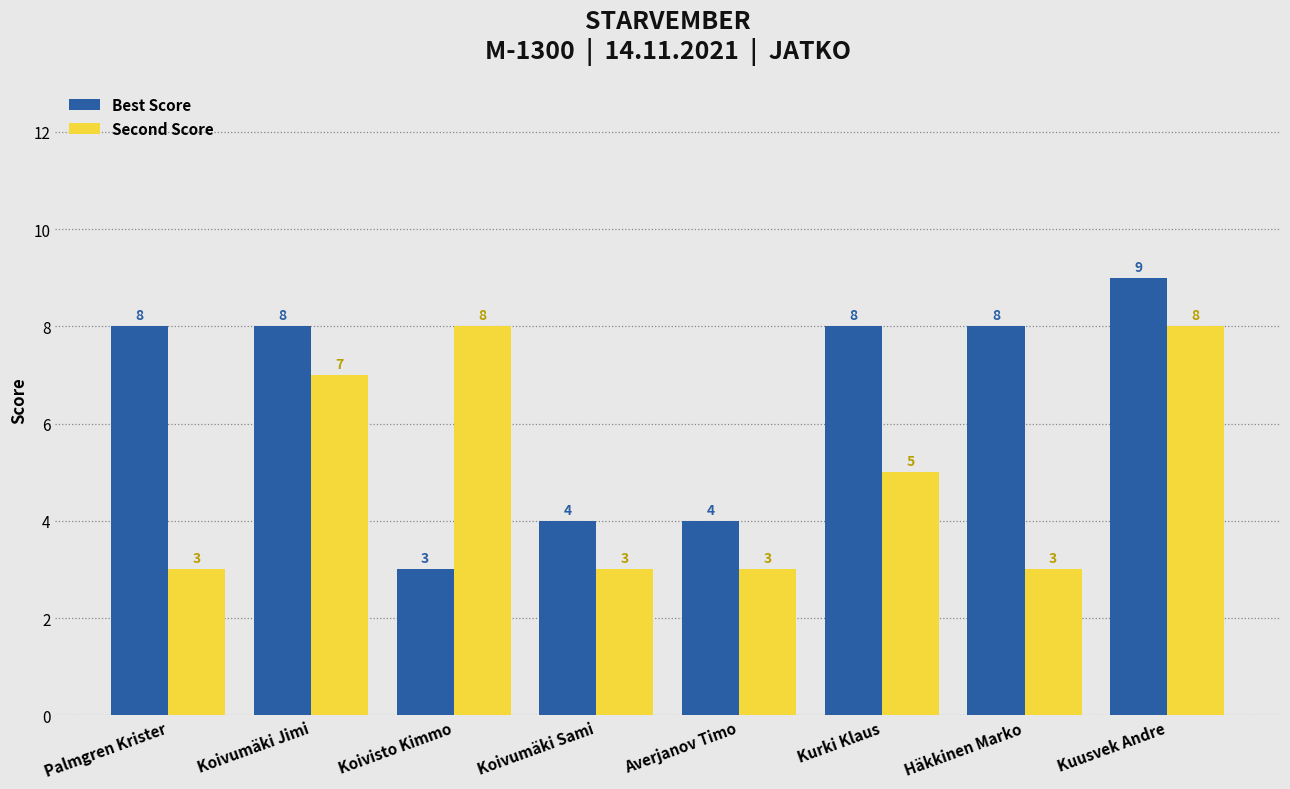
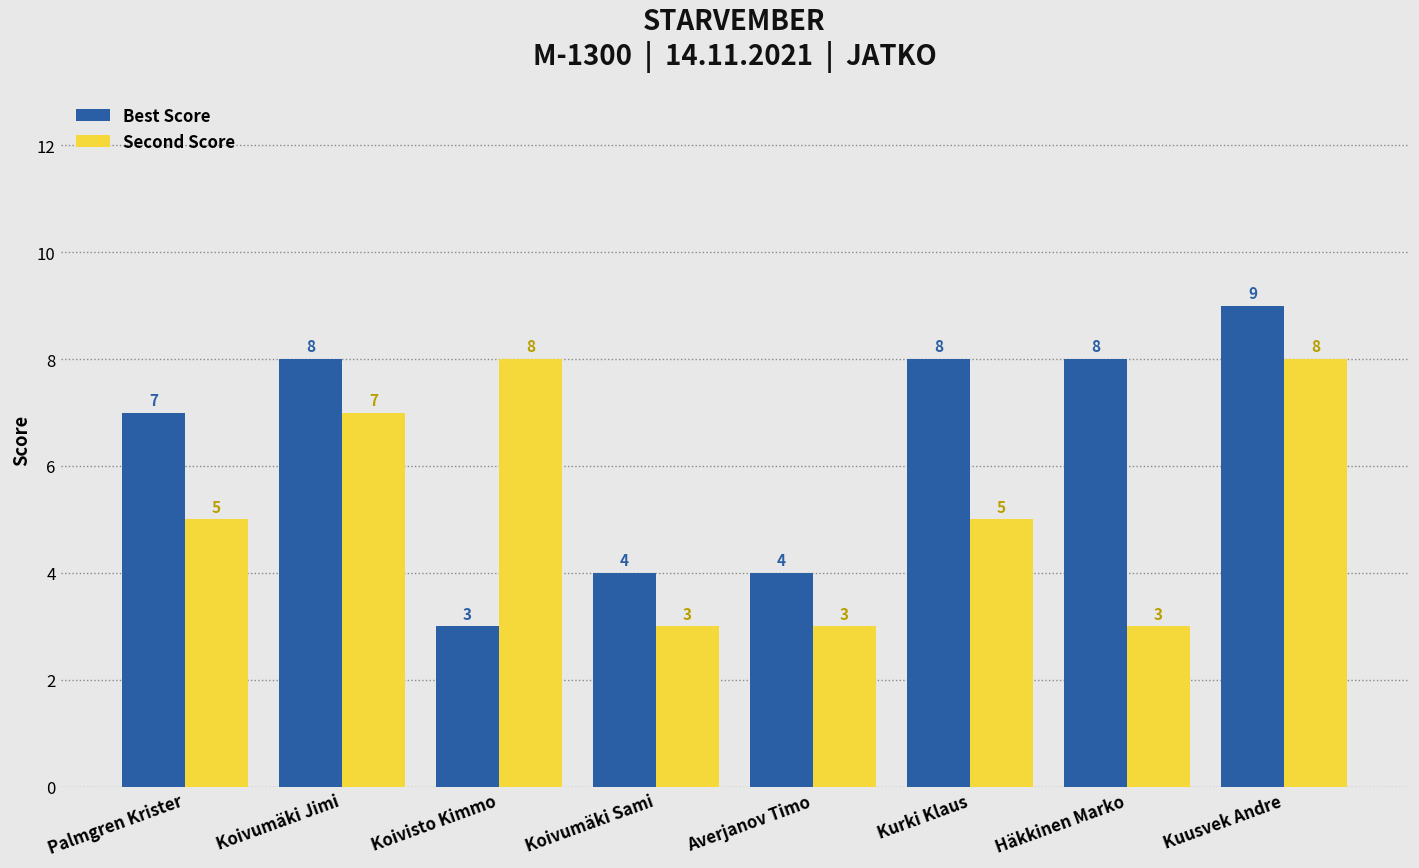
  {
    "Best Score": {
-     "Palmgren Krister": 8,
+     "Palmgren Krister": 7,
      "Koivumäki Jimi": 8,
      "Koivisto Kimmo": 3,
      "Koivumäki Sami": 4,
      "Averjanov Timo": 4,
      "Kurki Klaus": 8,
      "Häkkinen Marko": 8,
      "Kuusvek Andre": 9
    },
    "Second Score": {
-     "Palmgren Krister": 3,
+     "Palmgren Krister": 5,
      "Koivumäki Jimi": 7,
      "Koivisto Kimmo": 8,
      "Koivumäki Sami": 3,
      "Averjanov Timo": 3,
      "Kurki Klaus": 5,
      "Häkkinen Marko": 3,
      "Kuusvek Andre": 8
    }
  }
